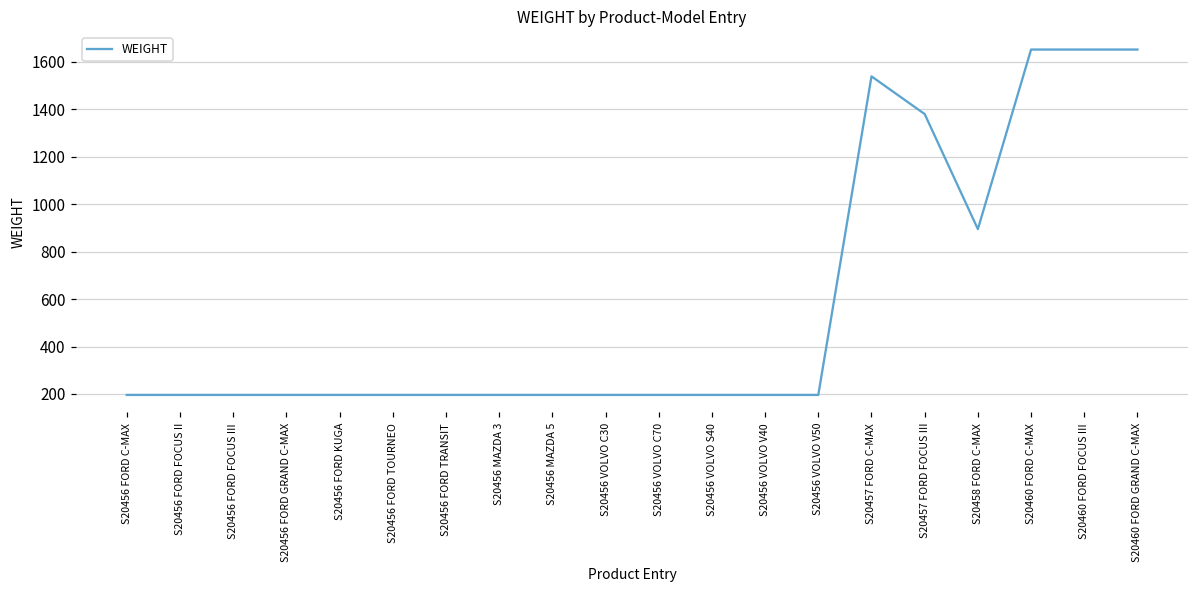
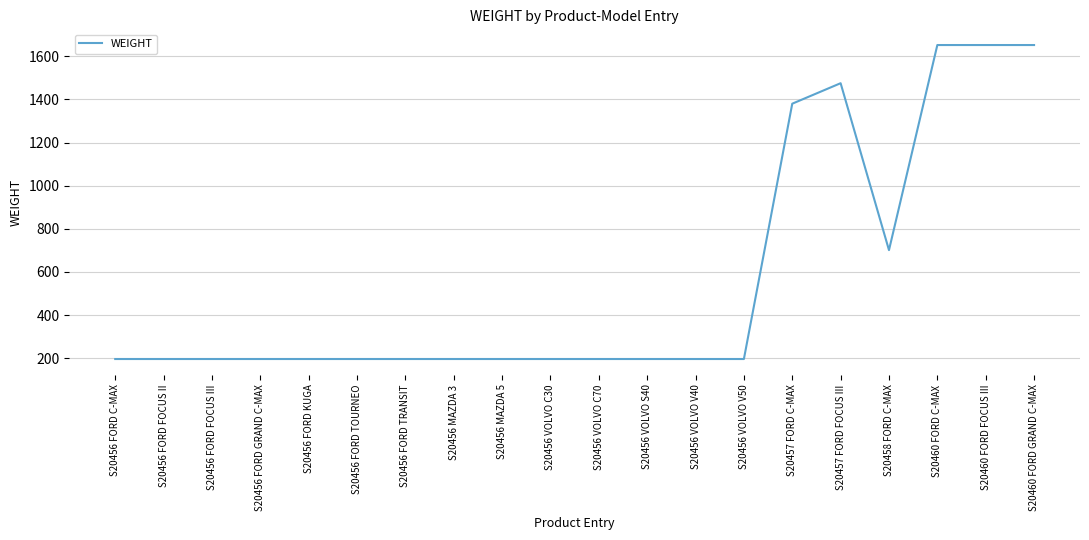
  {
    "S20456 FORD C-MAX": 200,
    "S20456 FORD FOCUS II": 200,
    "S20456 FORD FOCUS III": 200,
    "S20456 FORD GRAND C-MAX": 200,
    "S20456 FORD KUGA": 200,
    "S20456 FORD TOURNEO": 200,
    "S20456 FORD TRANSIT": 200,
    "S20456 MAZDA 3": 200,
    "S20456 MAZDA 5": 200,
    "S20456 VOLVO C30": 200,
    "S20456 VOLVO C70": 200,
    "S20456 VOLVO S40": 200,
    "S20456 VOLVO V40": 200,
    "S20456 VOLVO V50": 200,
-   "S20457 FORD C-MAX": 1540,
-   "S20457 FORD FOCUS III": 1380,
-   "S20458 FORD C-MAX": 900,
+   "S20457 FORD C-MAX": 1380,
+   "S20457 FORD FOCUS III": 1480,
+   "S20458 FORD C-MAX": 700,
    "S20460 FORD C-MAX": 1650,
    "S20460 FORD FOCUS III": 1650,
    "S20460 FORD GRAND C-MAX": 1650
  }
